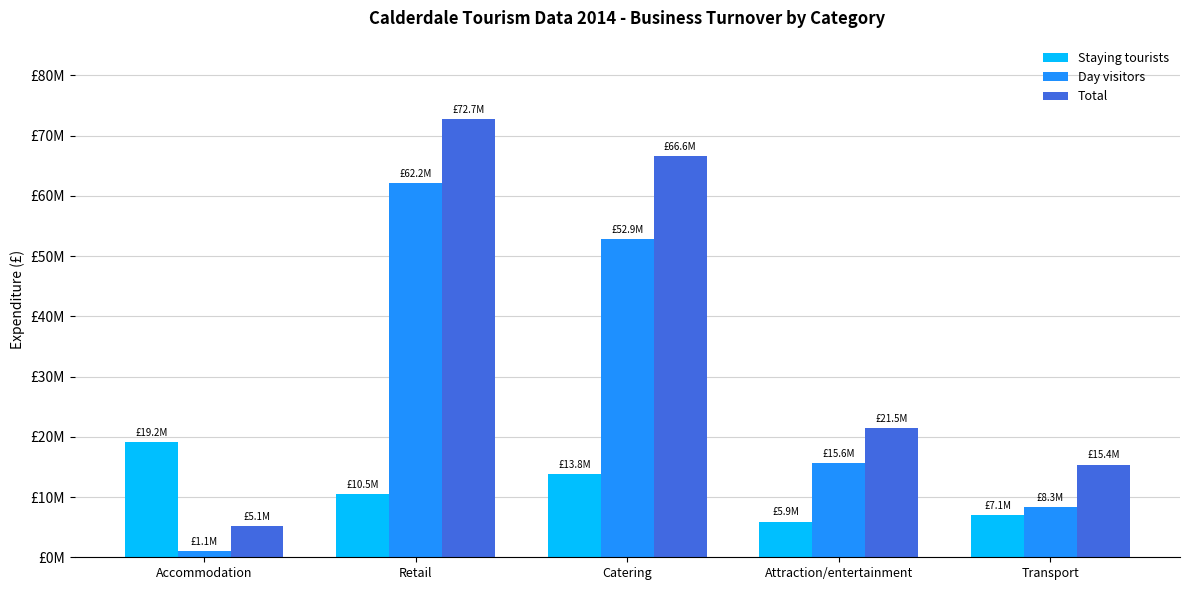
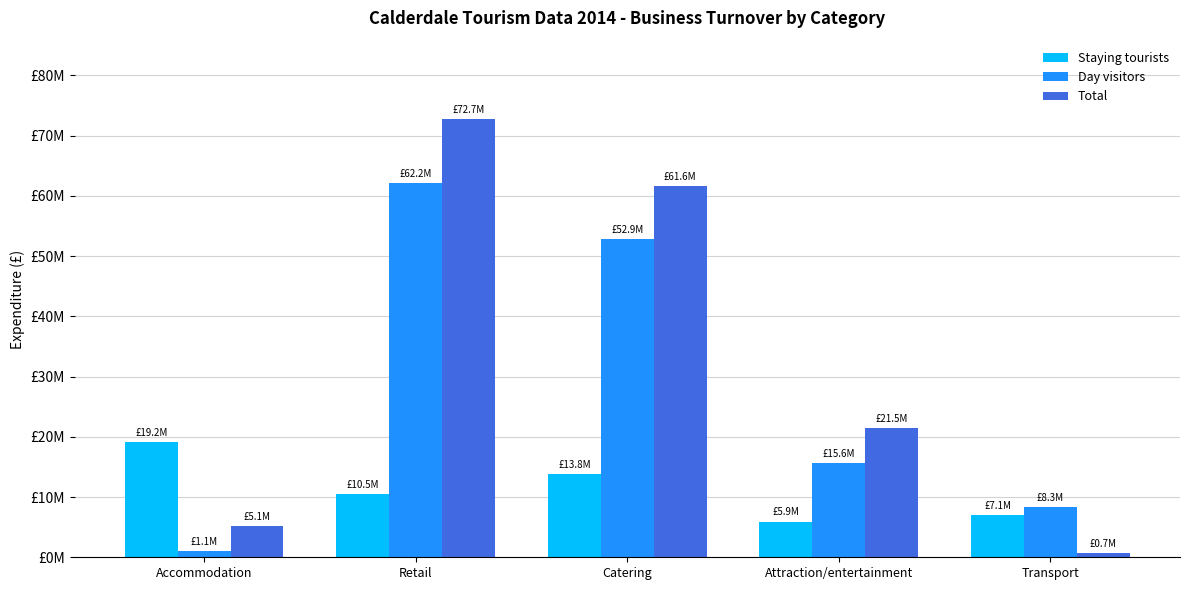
  {
    "Total": {
      "Accommodation": "£5.1M",
      "Retail": "£72.7M",
-     "Catering": "£66.6M",
+     "Catering": "£61.6M",
      "Attraction/entertainment": "£21.5M",
-     "Transport": "£15.4M"
+     "Transport": "£0.7M"
    }
  }
